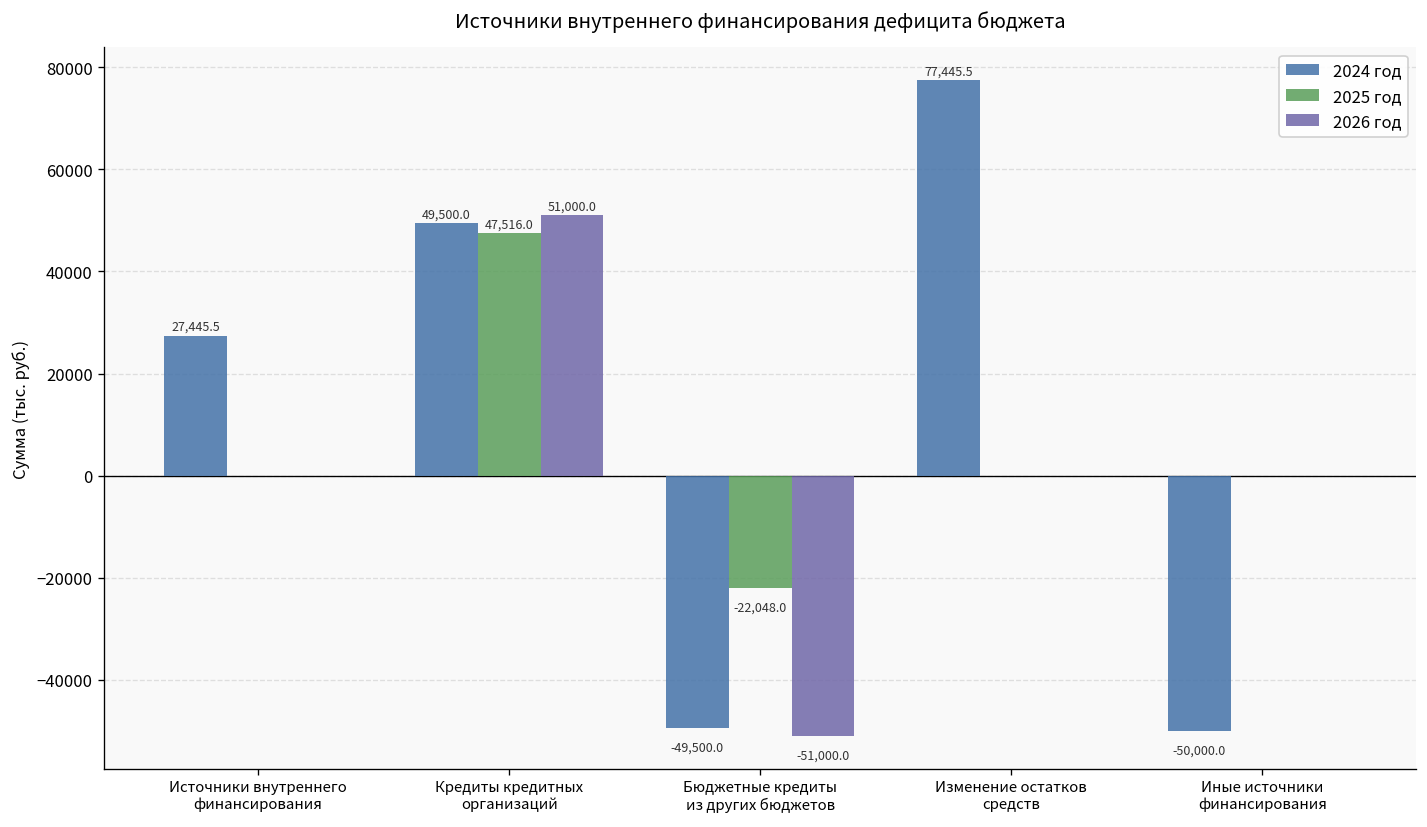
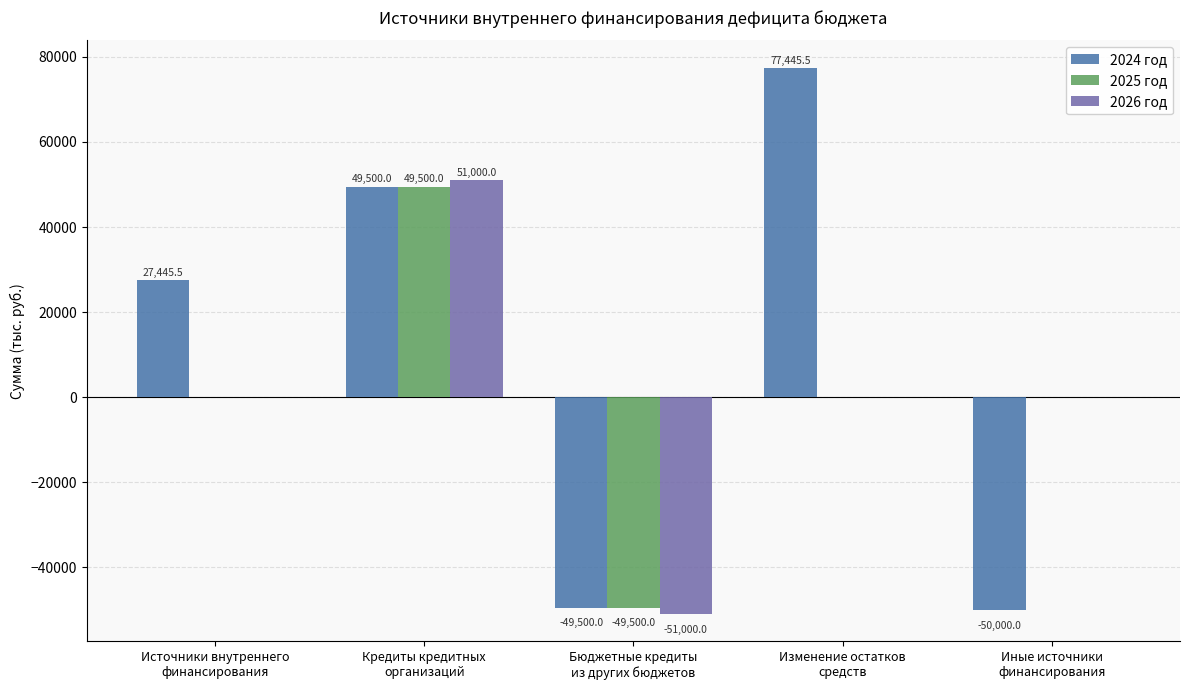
  {
    "2025 год": {
-     "Кредиты кредитных организаций": "47,516.0",
-     "Бюджетные кредиты из других бюджетов": "-22,048.0"
+     "Кредиты кредитных организаций": "49,500.0",
+     "Бюджетные кредиты из других бюджетов": "-49,500.0"
    }
  }
